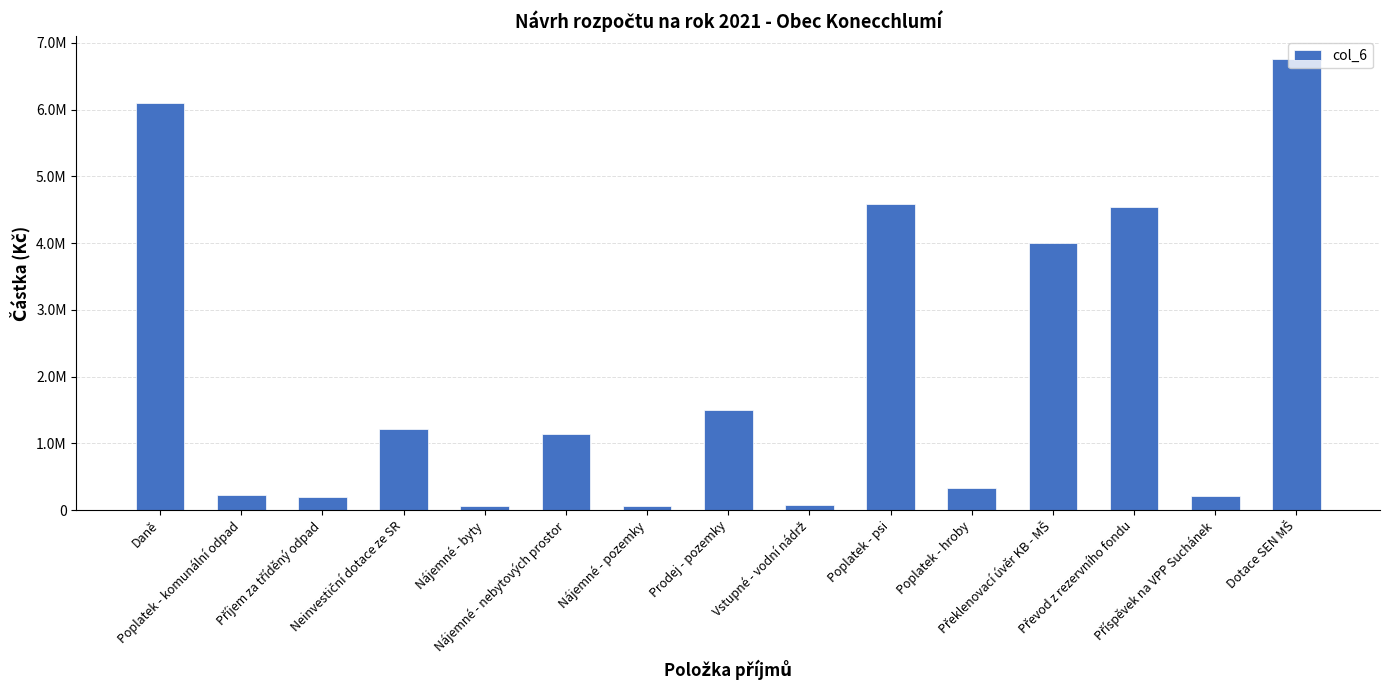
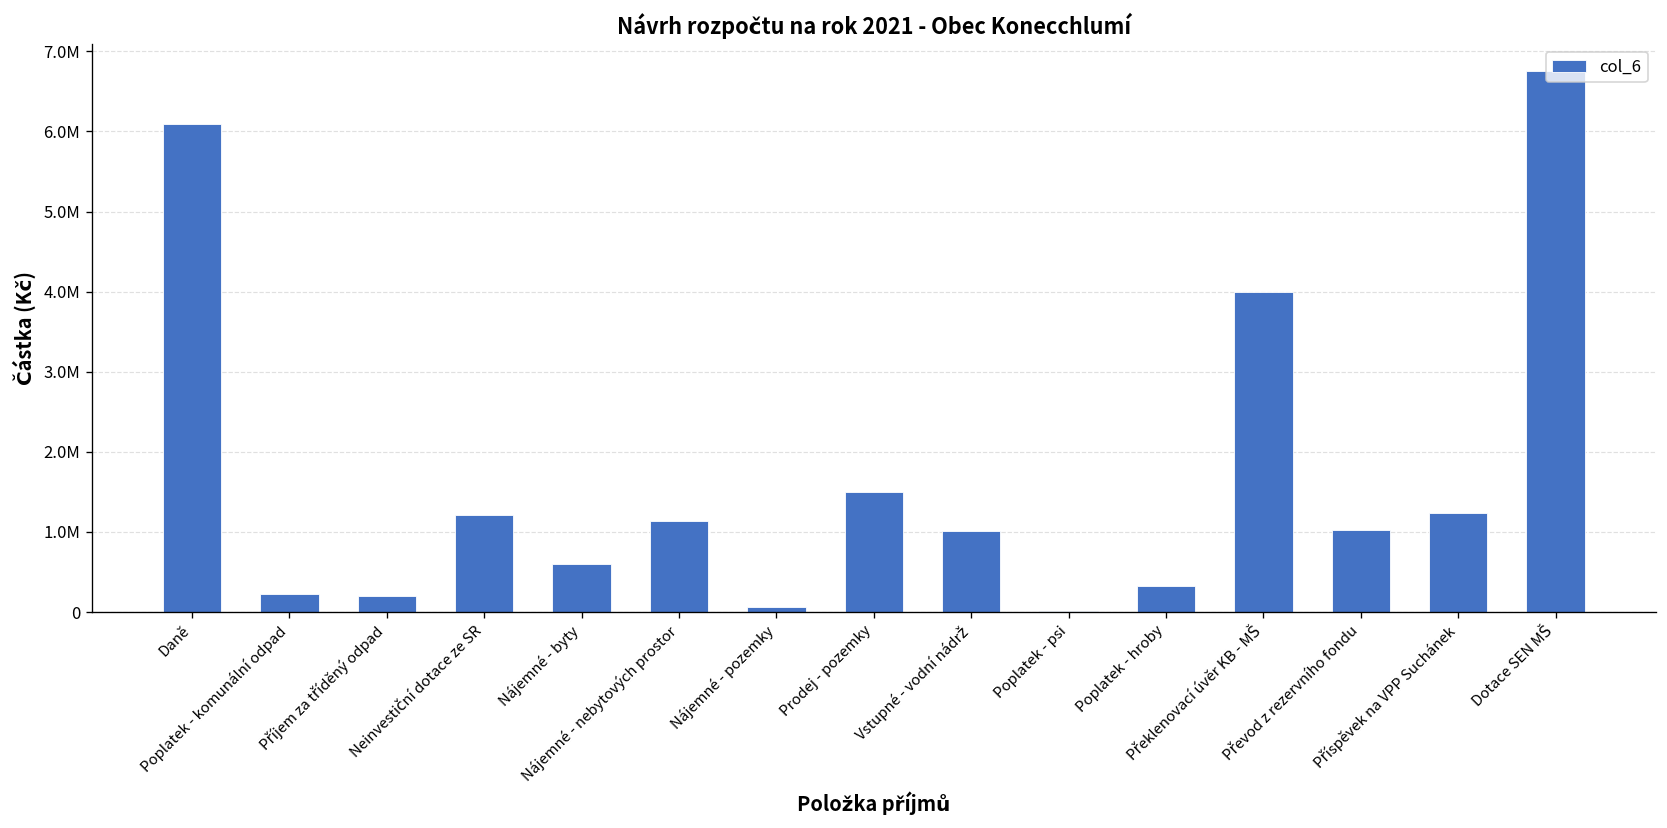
  {
    "Daně": 6100000,
    "Poplatek - komunální odpad": 200000,
    "Příjem za tříděný odpad": 200000,
    "Neinvestiční dotace ze SR": 1200000,
-   "Nájemné - byty": 100000,
+   "Nájemné - byty": 600000,
    "Nájemné - nebytových prostor": 1100000,
    "Nájemné - pozemky": 100000,
    "Prodej - pozemky": 1500000,
-   "Vstupné - vodní nádrž": 100000,
-   "Poplatek - psi": 4600000,
+   "Vstupné - vodní nádrž": 1000000,
+   "Poplatek - psi": 0,
    "Poplatek - hroby": 300000,
    "Překlenovací úvěr KB - MŠ": 4000000,
-   "Převod z rezervního fondu": 4500000,
-   "Příspěvek na VPP Suchánek": 200000
+   "Převod z rezervního fondu": 1000000,
+   "Příspěvek na VPP Suchánek": 1200000
  }
